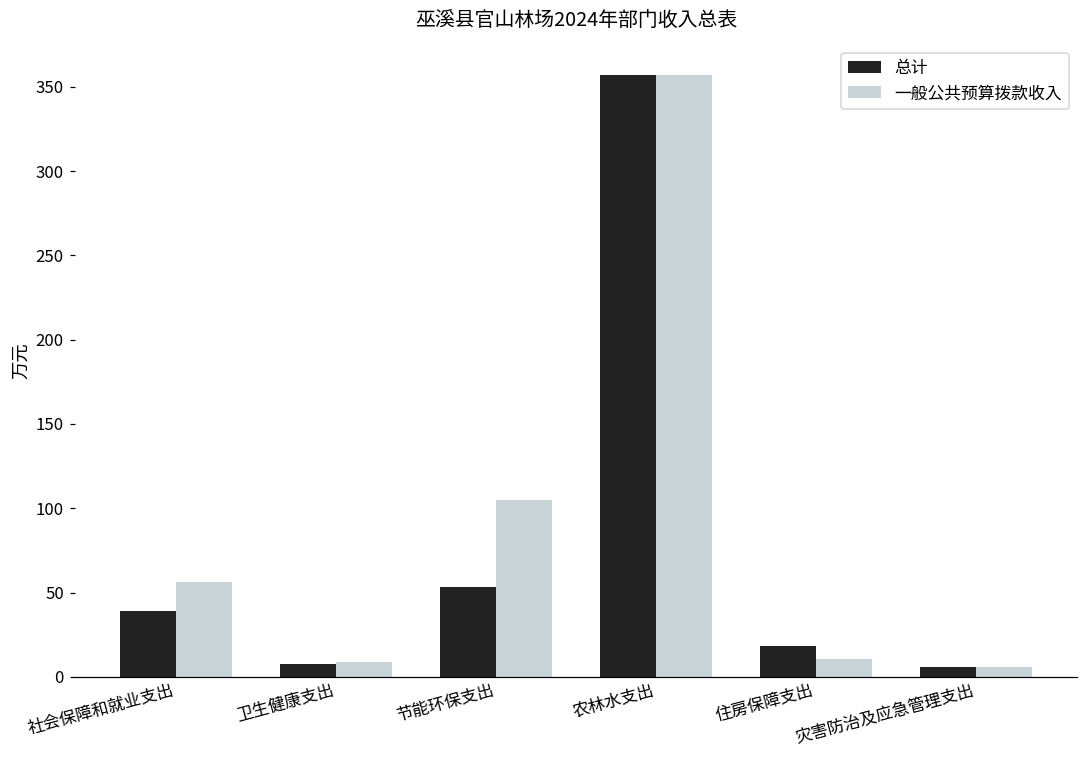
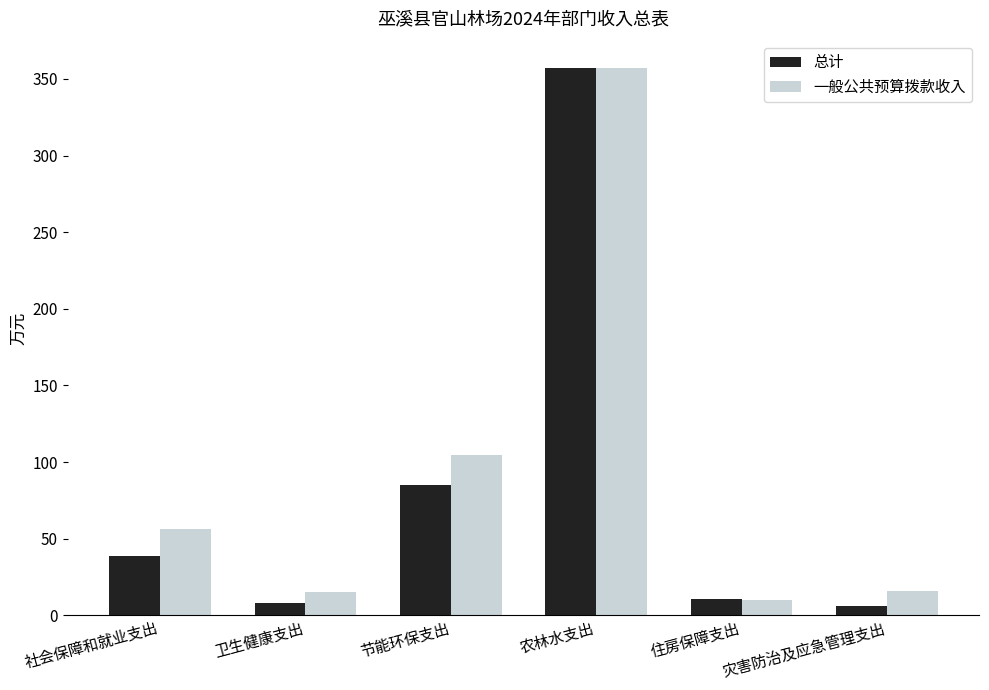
  {
    "总计": {
      "社会保障和就业支出": 39,
      "卫生健康支出": 8,
-     "节能环保支出": 54,
+     "节能环保支出": 85,
      "农林水支出": 357,
-     "住房保障支出": 19,
+     "住房保障支出": 11,
      "灾害防治及应急管理支出": 6
    },
    "一般公共预算拨款收入": {
      "社会保障和就业支出": 56,
-     "卫生健康支出": 9,
+     "卫生健康支出": 15,
      "节能环保支出": 105,
      "农林水支出": 357,
      "住房保障支出": 10,
-     "灾害防治及应急管理支出": 6
+     "灾害防治及应急管理支出": 16
    }
  }
